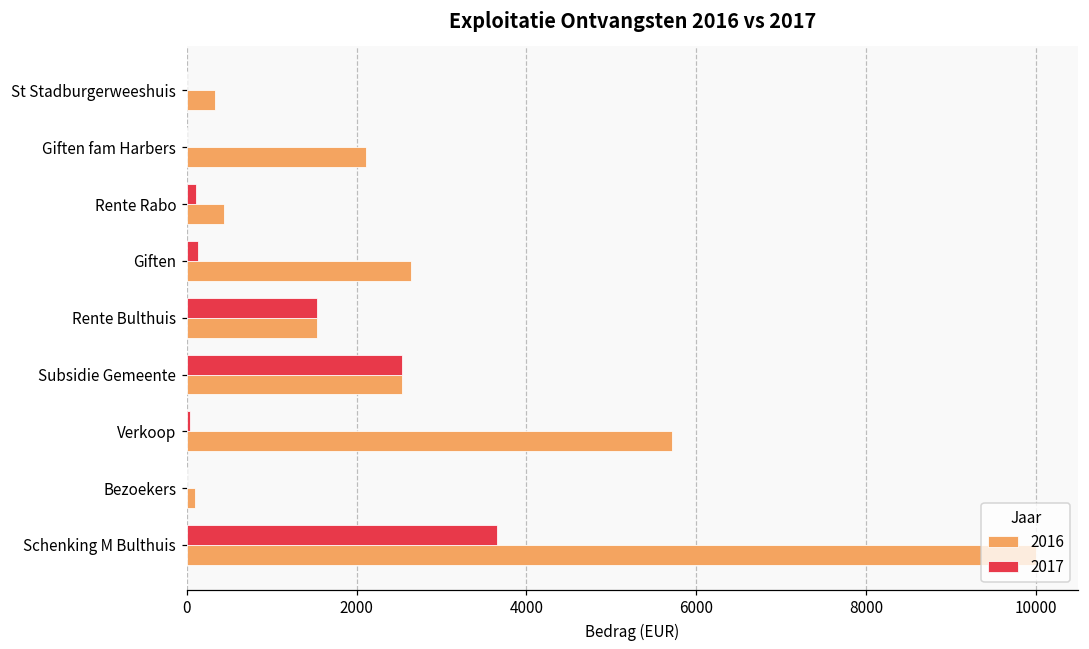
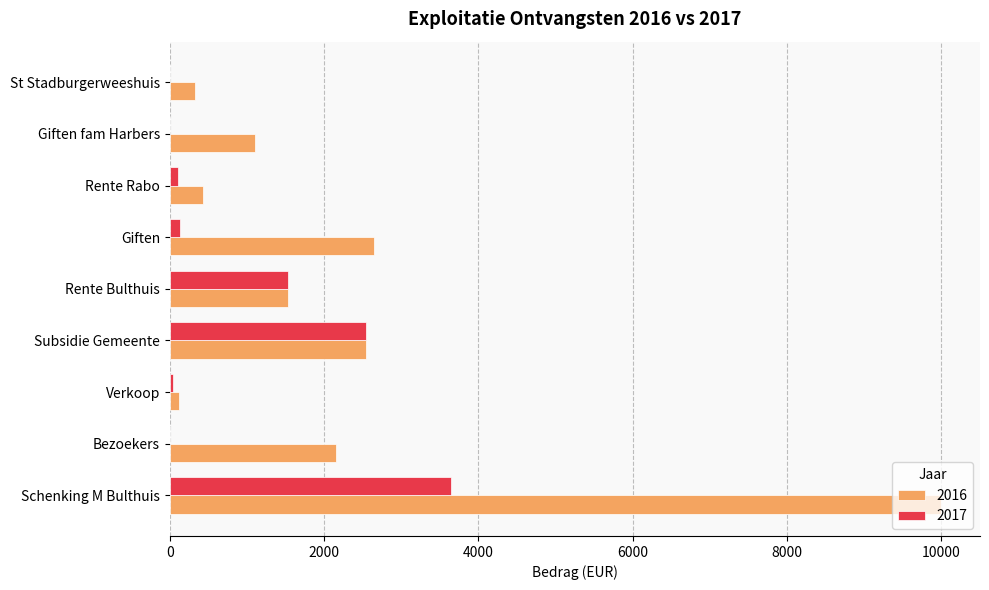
  {
    "2016": {
      "St Stadburgerweeshuis": 300,
-     "Giften fam Harbers": 2100,
+     "Giften fam Harbers": 1100,
      "Rente Rabo": 400,
      "Giften": 2600,
      "Rente Bulthuis": 1500,
      "Subsidie Gemeente": 2500,
-     "Verkoop": 5700,
-     "Bezoekers": 100
+     "Verkoop": 100,
+     "Bezoekers": 2200
    },
    "2017": {
      "St Stadburgerweeshuis": 0,
      "Giften fam Harbers": 0,
      "Rente Rabo": 100,
      "Giften": 100,
      "Rente Bulthuis": 1500,
      "Subsidie Gemeente": 2500,
      "Verkoop": 0,
      "Bezoekers": 0,
      "Schenking M Bulthuis": 3600
    }
  }
